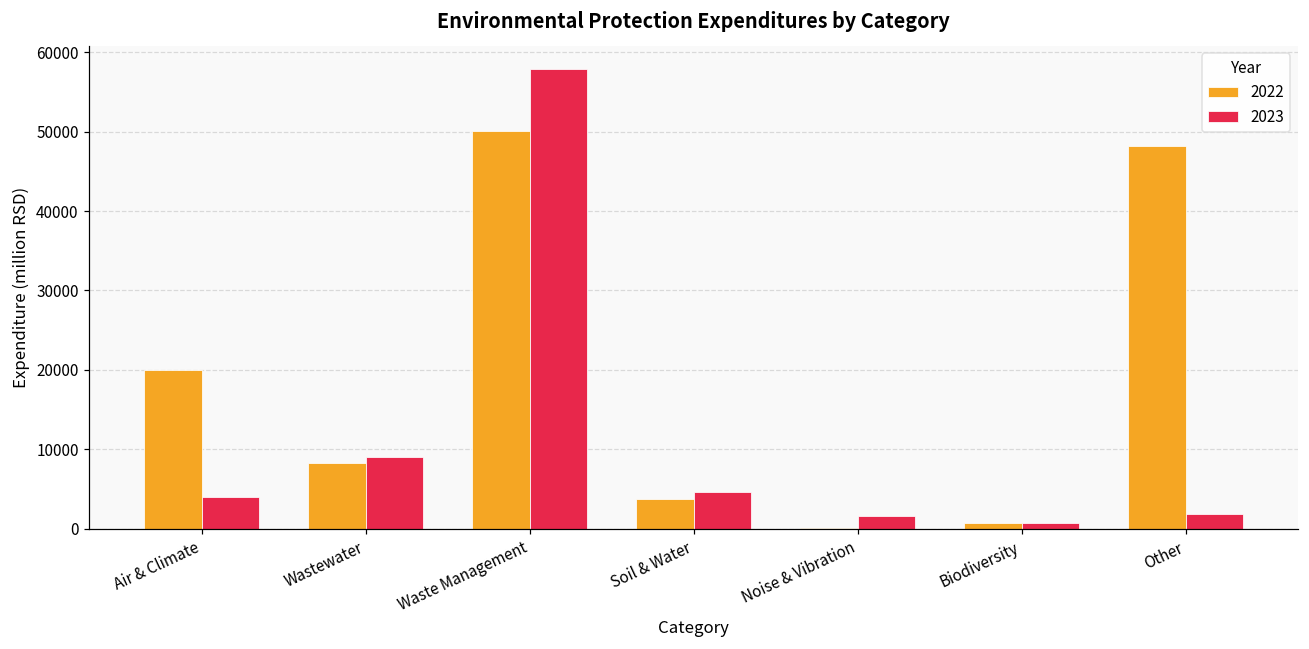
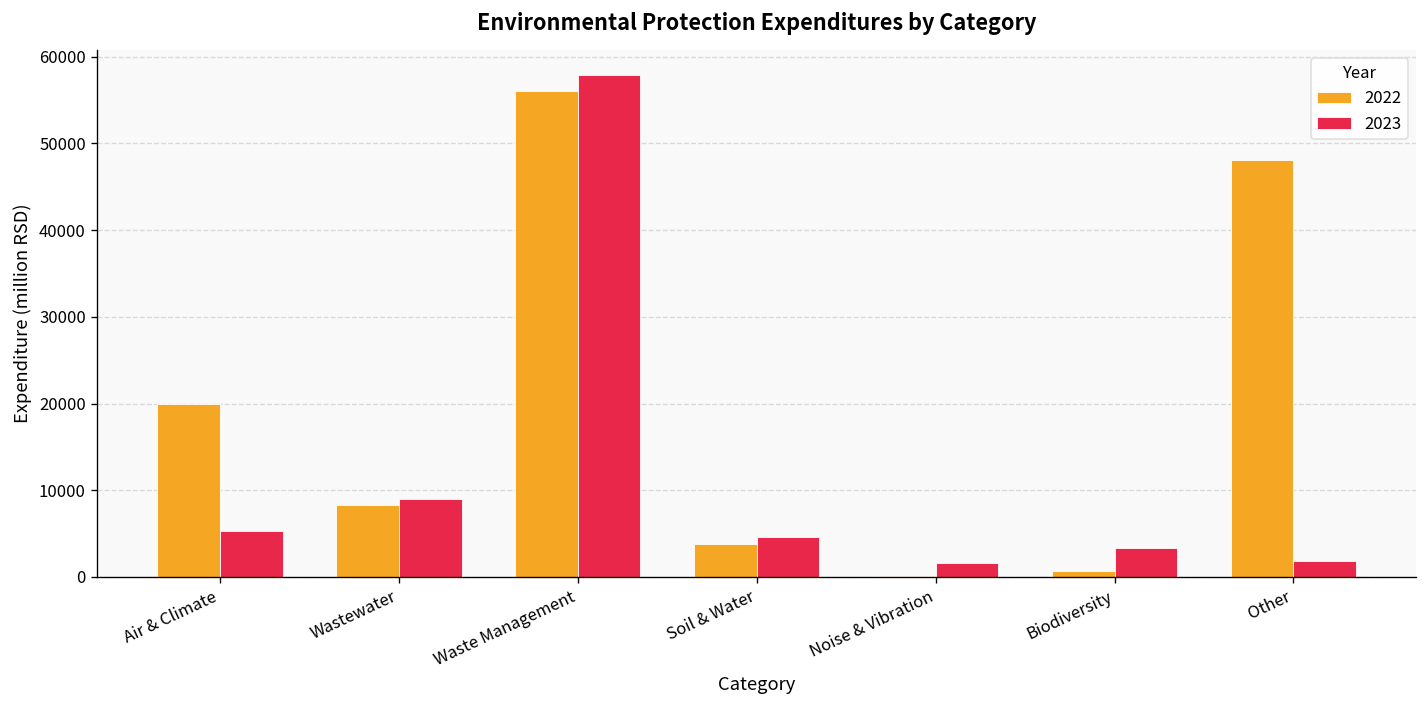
  {
    "2022": {
      "Air & Climate": 20000,
      "Wastewater": 8000,
-     "Waste Management": 50000,
+     "Waste Management": 56000,
      "Soil & Water": 4000,
      "Biodiversity": 1000,
      "Other": 48000
    },
    "2023": {
-     "Air & Climate": 4000,
+     "Air & Climate": 5000,
      "Wastewater": 9000,
      "Waste Management": 58000,
      "Soil & Water": 5000,
      "Noise & Vibration": 2000,
-     "Biodiversity": 1000,
+     "Biodiversity": 3000,
      "Other": 2000
    }
  }
